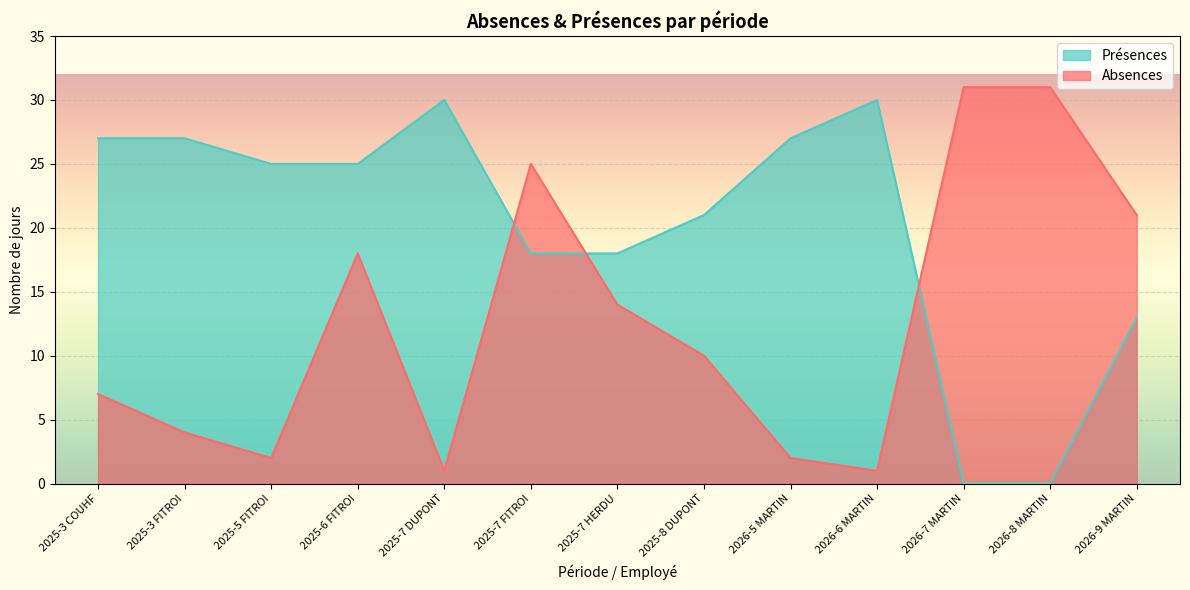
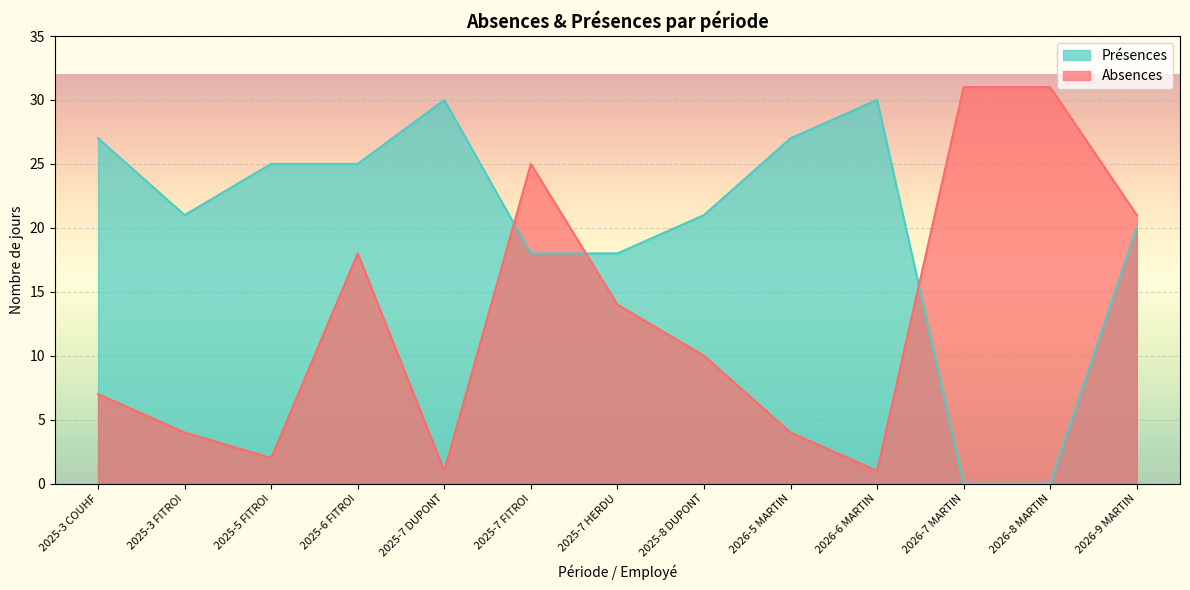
  {
    "Présences": {
      "2025-3 COUHF": 27,
-     "2025-3 FITROI": 27,
+     "2025-3 FITROI": 21,
      "2025-5 FITROI": 25,
      "2025-6 FITROI": 25,
      "2025-7 DUPONT": 30,
      "2025-7 FITROI": 18,
      "2025-7 HERDU": 18,
      "2025-8 DUPONT": 21,
      "2026-5 MARTIN": 27,
      "2026-6 MARTIN": 30,
      "2026-7 MARTIN": 0,
      "2026-8 MARTIN": 0,
-     "2026-9 MARTIN": 13
+     "2026-9 MARTIN": 20
    },
    "Absences": {
      "2025-3 COUHF": 7,
      "2025-3 FITROI": 4,
      "2025-5 FITROI": 2,
      "2025-6 FITROI": 18,
      "2025-7 DUPONT": 1,
      "2025-7 FITROI": 25,
      "2025-7 HERDU": 14,
      "2025-8 DUPONT": 10,
-     "2026-5 MARTIN": 2,
+     "2026-5 MARTIN": 4,
      "2026-6 MARTIN": 1,
      "2026-7 MARTIN": 31,
      "2026-8 MARTIN": 31,
      "2026-9 MARTIN": 21
    }
  }
